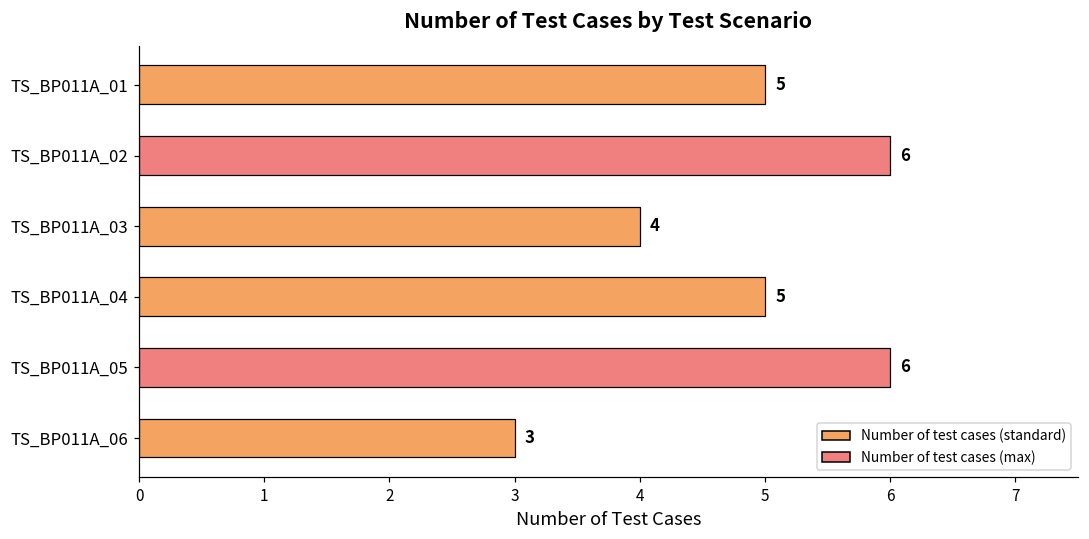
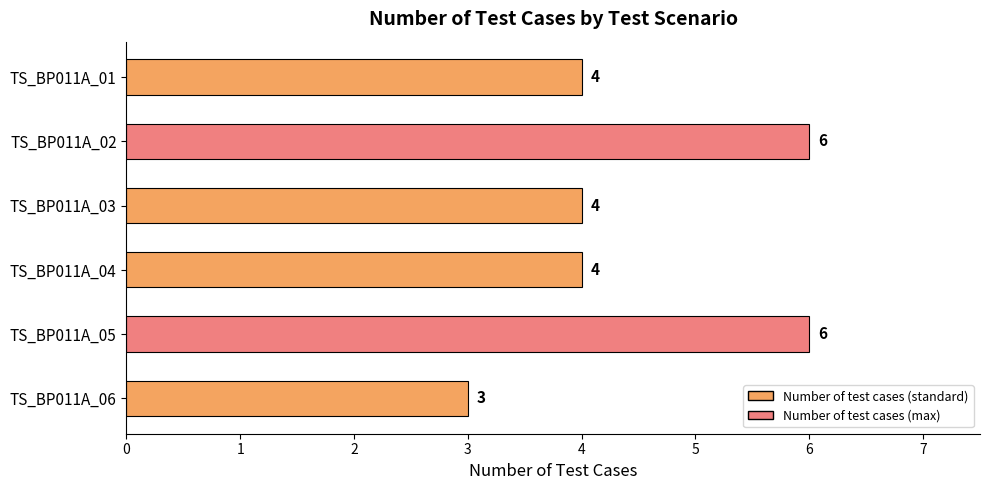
  {
-   "TS_BP011A_01": 5,
+   "TS_BP011A_01": 4,
    "TS_BP011A_02": 6,
    "TS_BP011A_03": 4,
-   "TS_BP011A_04": 5,
+   "TS_BP011A_04": 4,
    "TS_BP011A_05": 6,
    "TS_BP011A_06": 3
  }
